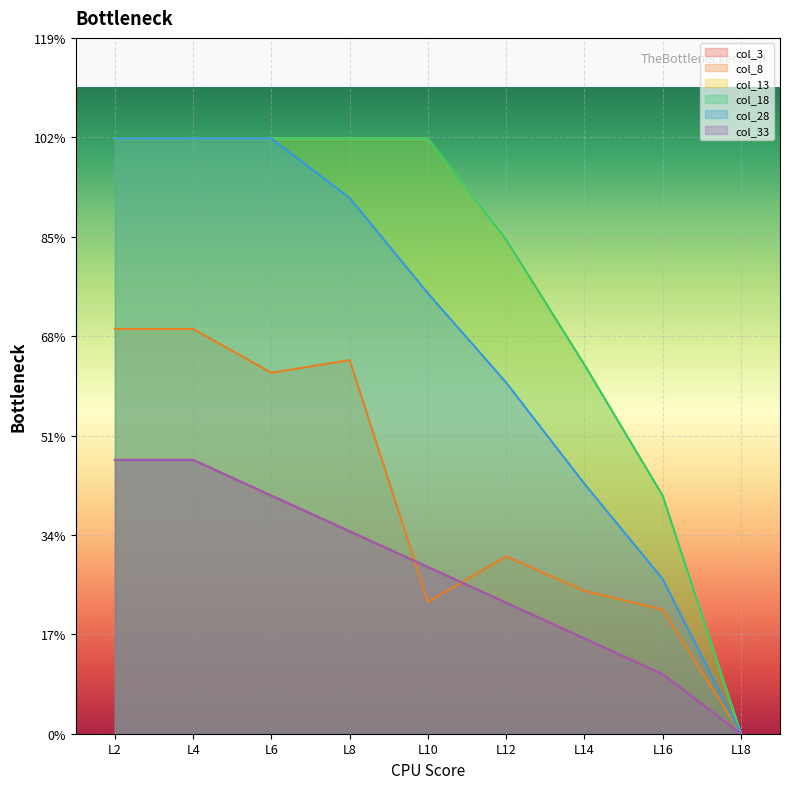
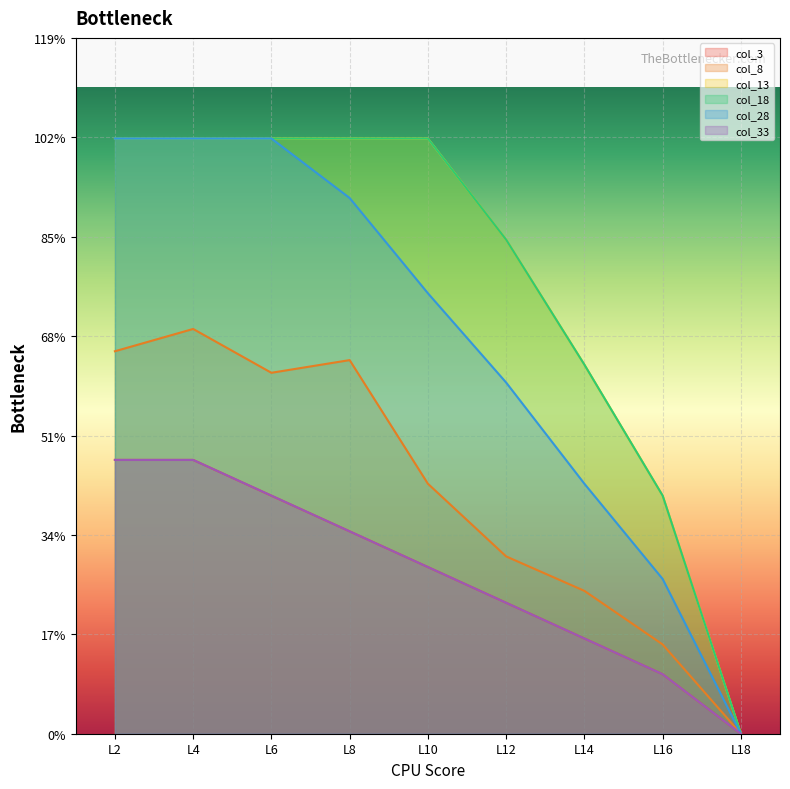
  {
    "col_8": {
-     "L2": "69%",
+     "L2": "65%",
      "L4": "69%",
      "L6": "62%",
      "L8": "64%",
-     "L10": "23%",
+     "L10": "43%",
      "L12": "30%",
      "L14": "24%",
-     "L16": "21%"
+     "L16": "15%"
    }
  }
